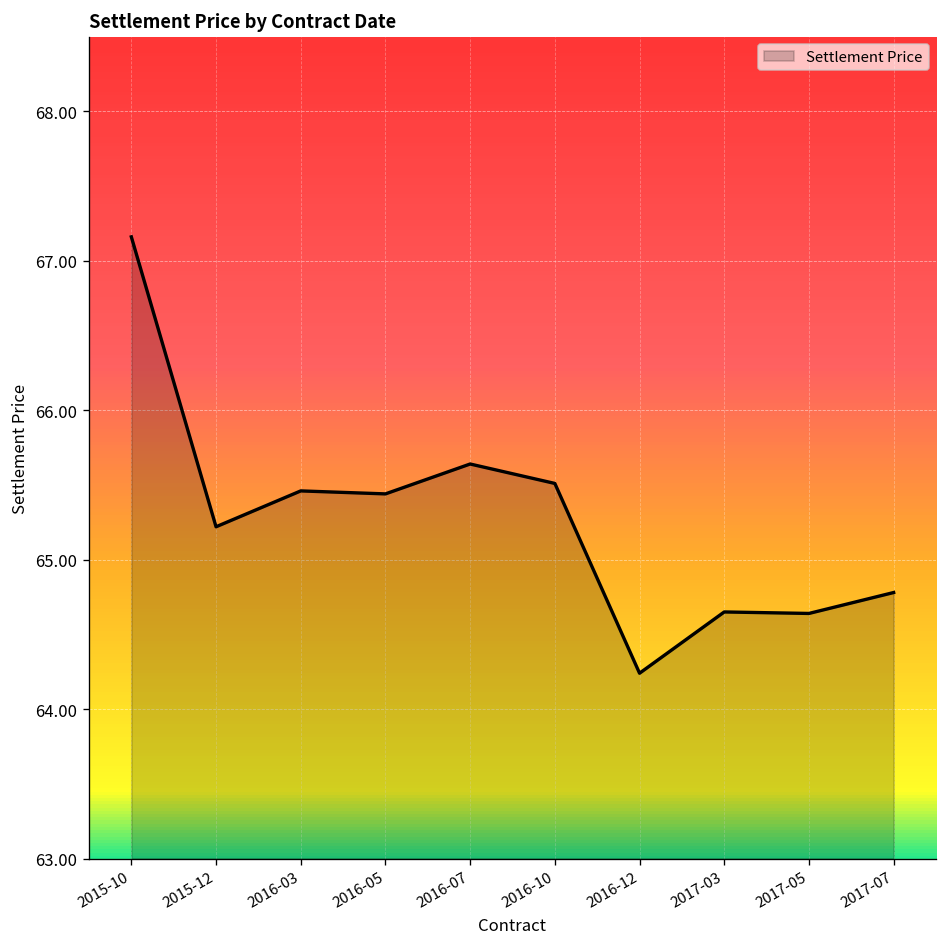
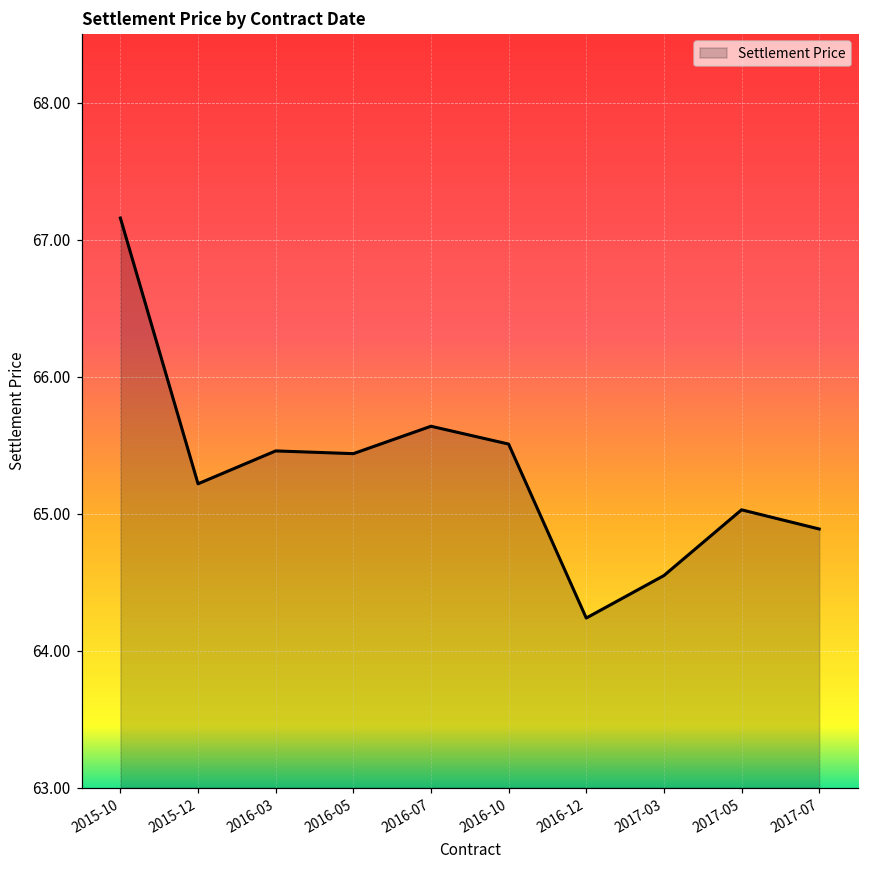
  {
    "2015-10": 67.16,
    "2015-12": 65.22,
    "2016-03": 65.46,
    "2016-05": 65.44,
    "2016-07": 65.64,
    "2016-10": 65.51,
    "2016-12": 64.24,
-   "2017-03": 64.65,
-   "2017-05": 64.64,
-   "2017-07": 64.78
+   "2017-03": 64.55,
+   "2017-05": 65.03,
+   "2017-07": 64.89
  }
